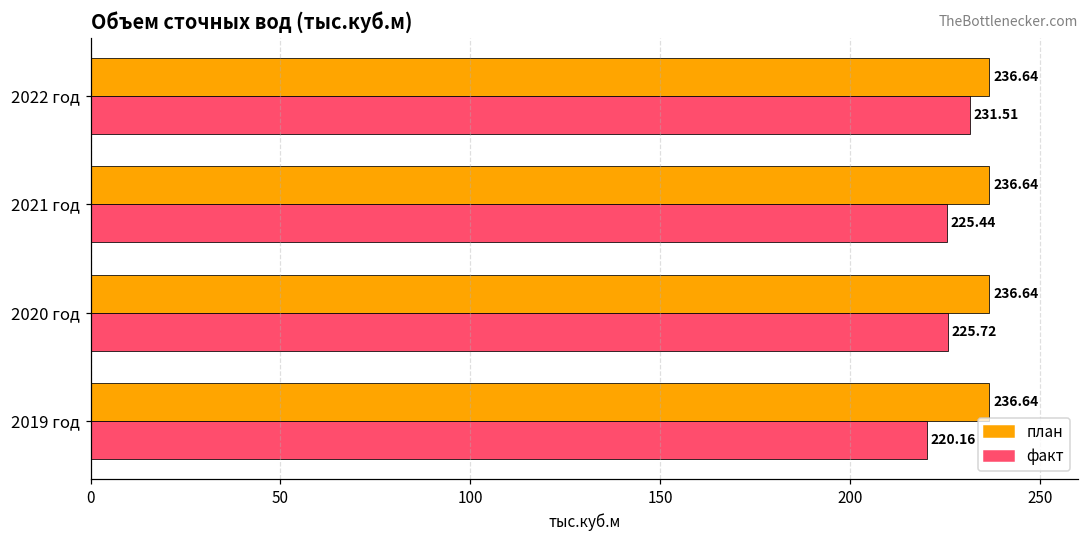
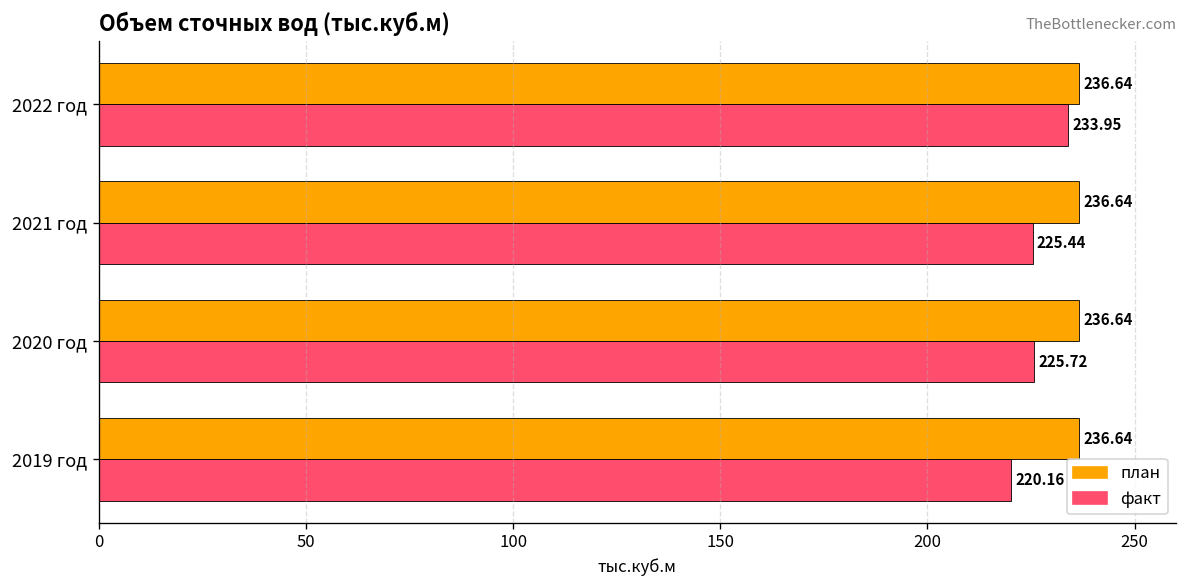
  {
    "план": {
      "2022 год": 236.64,
      "2021 год": 236.64,
      "2020 год": 236.64,
      "2019 год": 236.64
    },
    "факт": {
-     "2022 год": 231.51,
+     "2022 год": 233.95,
      "2021 год": 225.44,
      "2020 год": 225.72,
      "2019 год": 220.16
    }
  }
